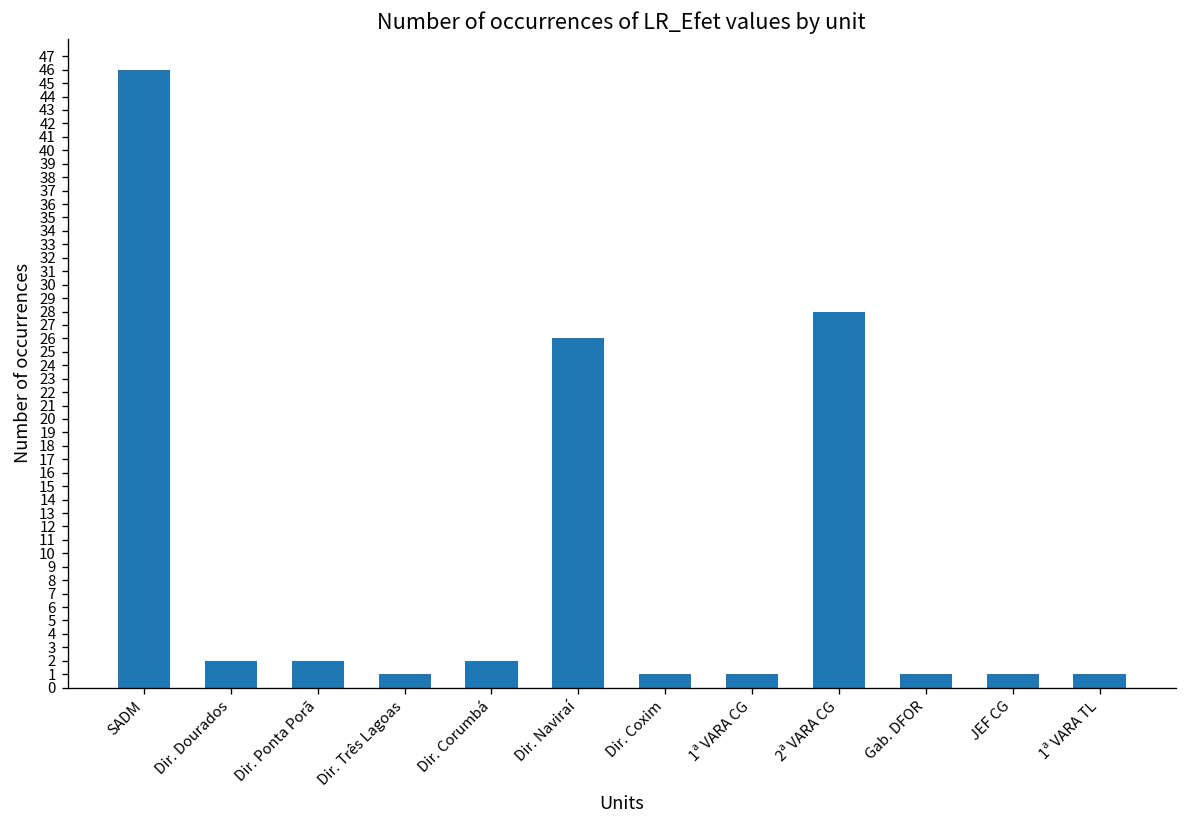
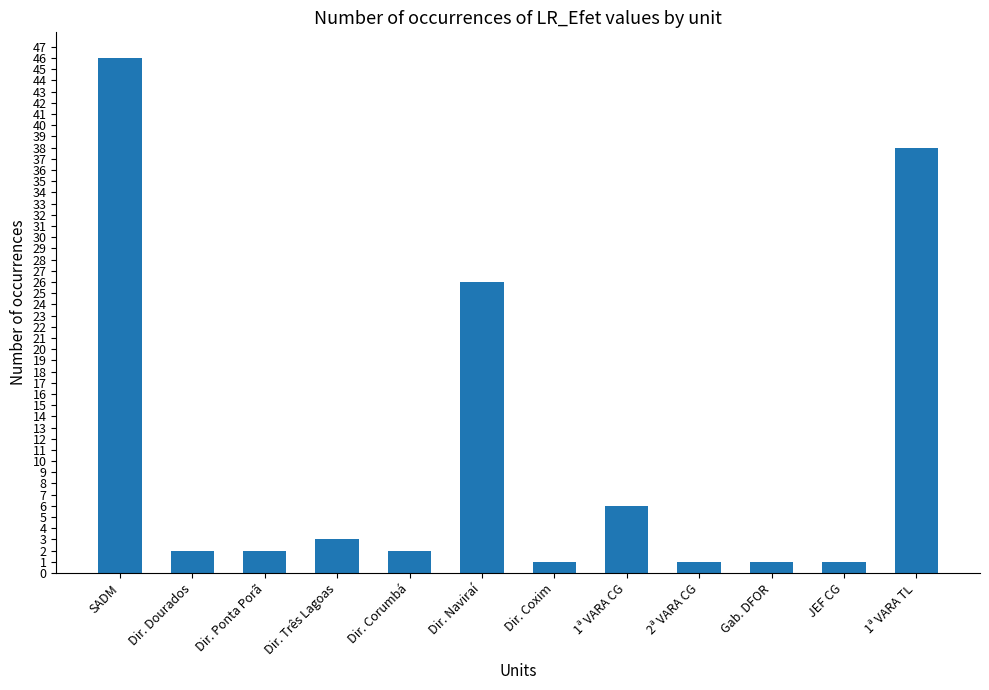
  {
    "SADM": 46,
    "Dir. Dourados": 2,
    "Dir. Ponta Porã": 2,
-   "Dir. Três Lagoas": 1,
+   "Dir. Três Lagoas": 3,
    "Dir. Corumbá": 2,
    "Dir. Naviraí": 26,
    "Dir. Coxim": 1,
-   "1ª VARA CG": 1,
-   "2ª VARA CG": 28,
+   "1ª VARA CG": 6,
+   "2ª VARA CG": 1,
    "Gab. DFOR": 1,
    "JEF CG": 1,
-   "1ª VARA TL": 1
+   "1ª VARA TL": 38
  }
